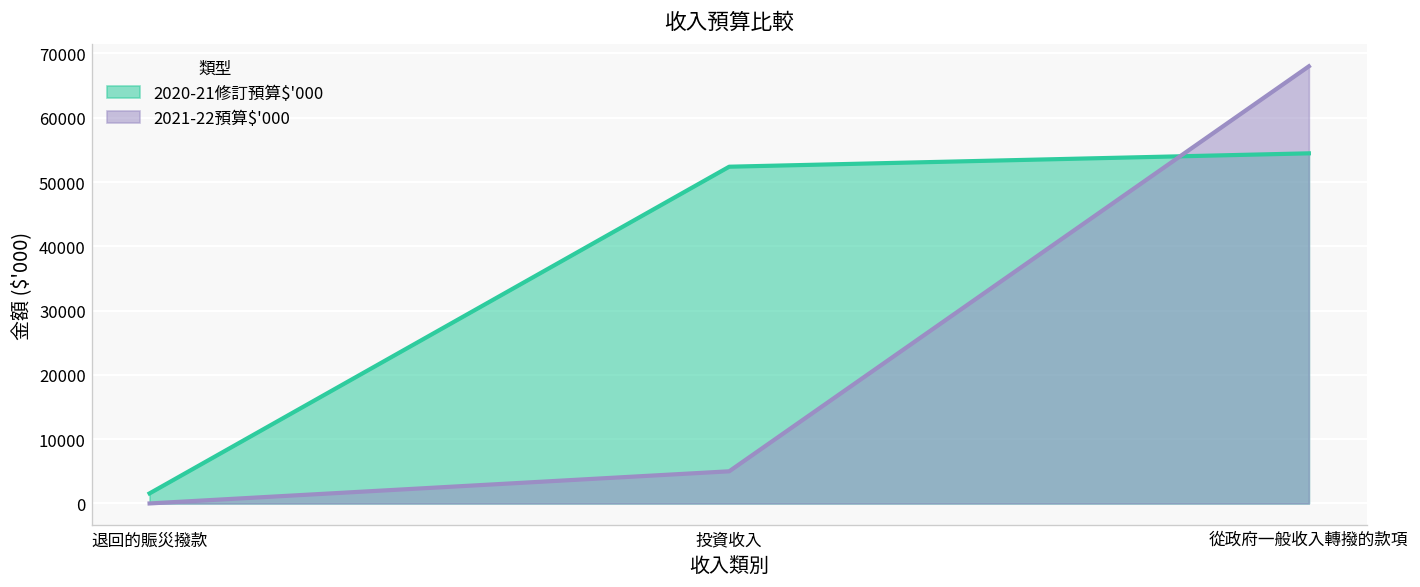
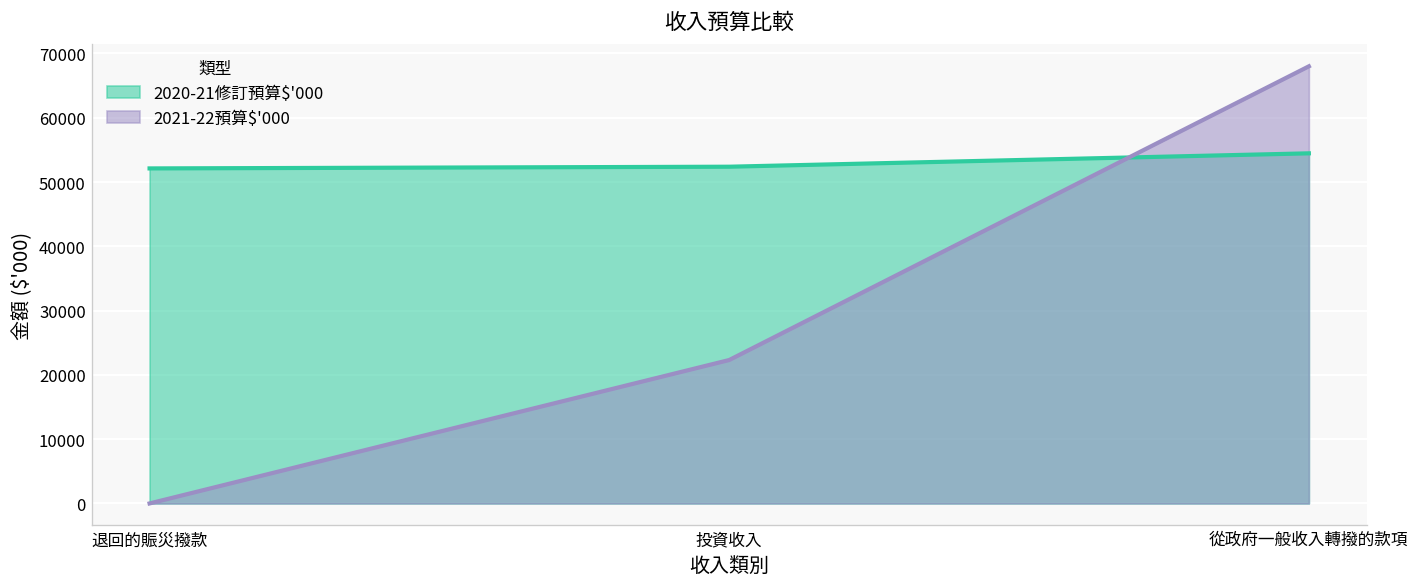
  {
    "2020-21修訂預算$'000": {
-     "退回的賑災撥款": 2000,
+     "退回的賑災撥款": 52000,
      "投資收入": 52000,
      "從政府一般收入轉撥的款項": 54000
    },
    "2021-22預算$'000": {
      "退回的賑災撥款": 0,
-     "投資收入": 5000,
+     "投資收入": 22000,
      "從政府一般收入轉撥的款項": 68000
    }
  }
